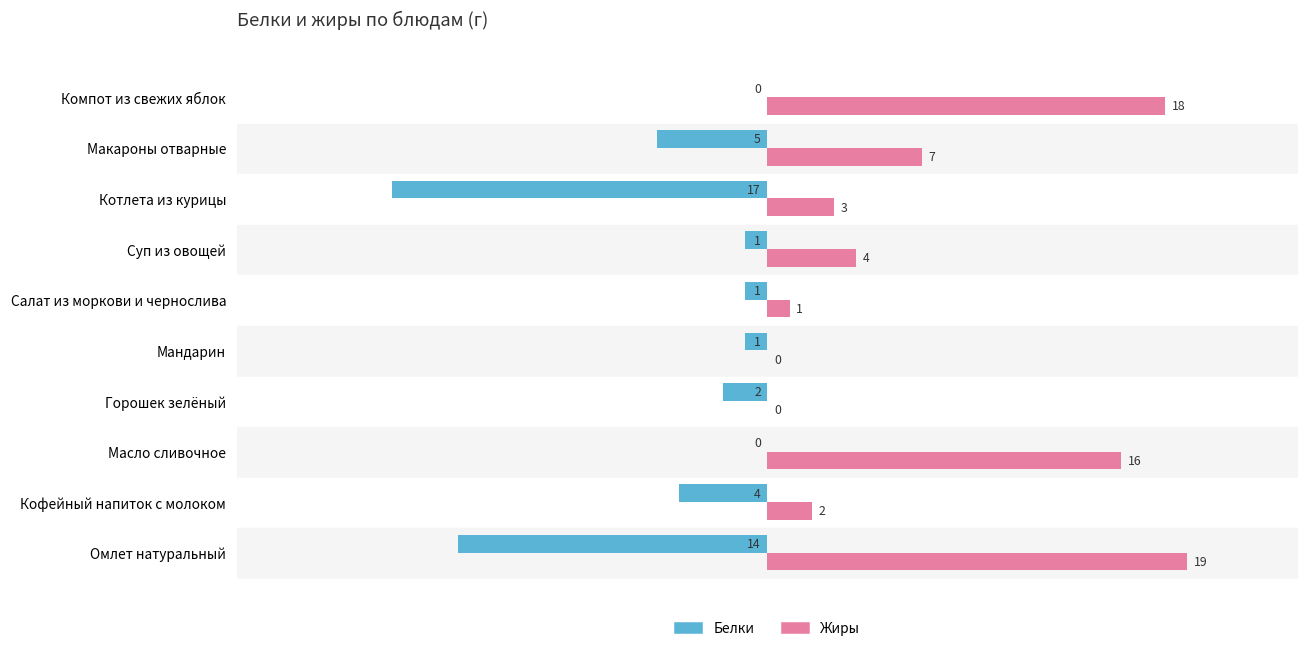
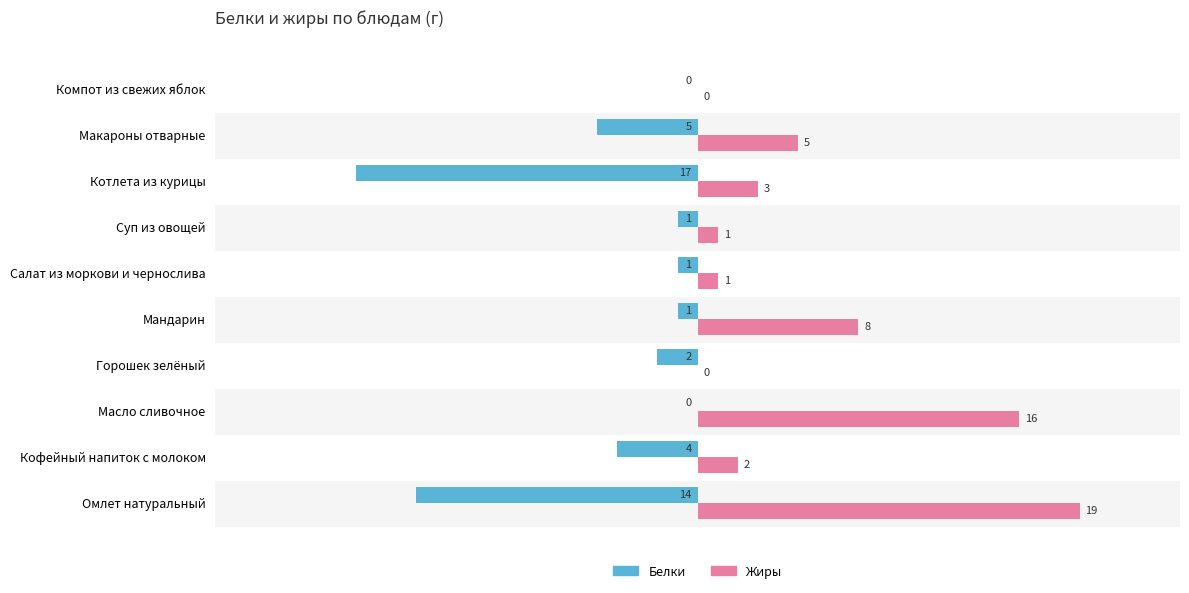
  {
    "Белки": {
      "Компот из свежих яблок": 0,
      "Масло сливочное": 0
    },
    "Жиры": {
-     "Компот из свежих яблок": 18,
-     "Макароны отварные": 7,
+     "Компот из свежих яблок": 0,
+     "Макароны отварные": 5,
      "Котлета из курицы": 3,
-     "Суп из овощей": 4,
+     "Суп из овощей": 1,
      "Салат из моркови и чернослива": 1,
-     "Мандарин": 0,
+     "Мандарин": 8,
      "Горошек зелёный": 0,
      "Масло сливочное": 16,
      "Кофейный напиток с молоком": 2,
      "Омлет натуральный": 19
    }
  }
